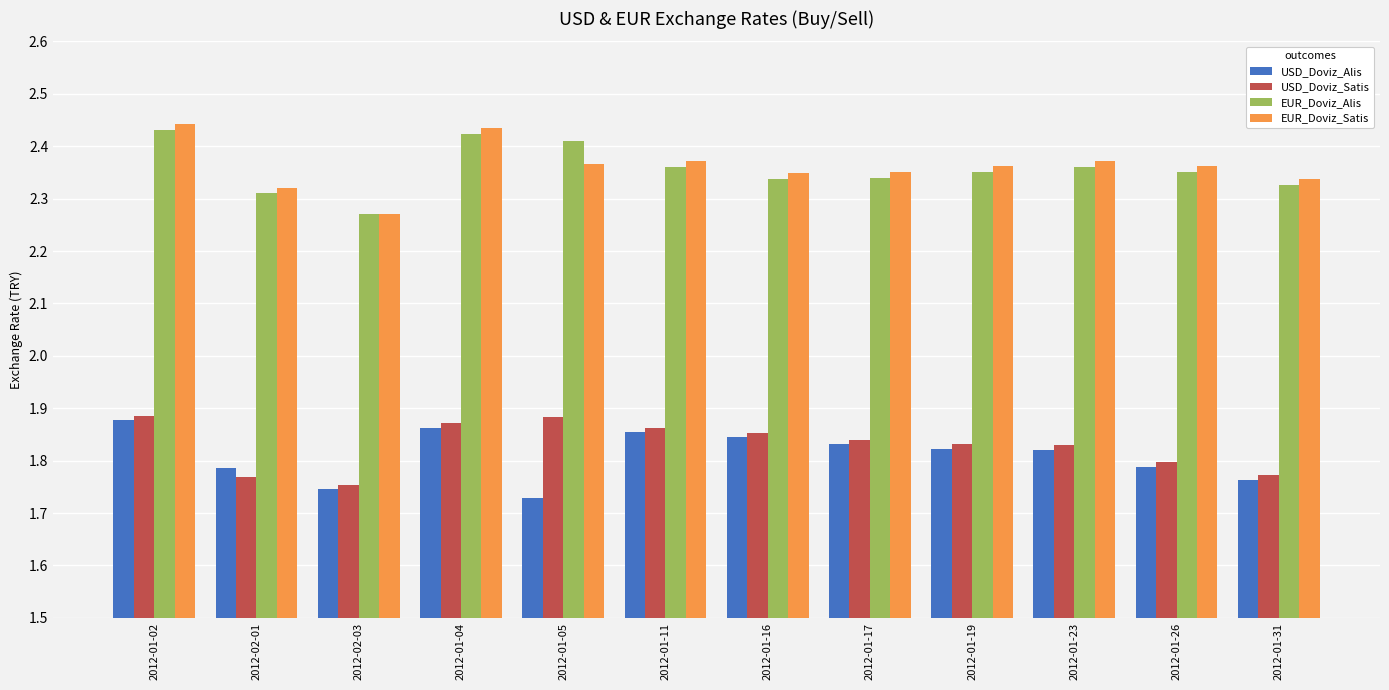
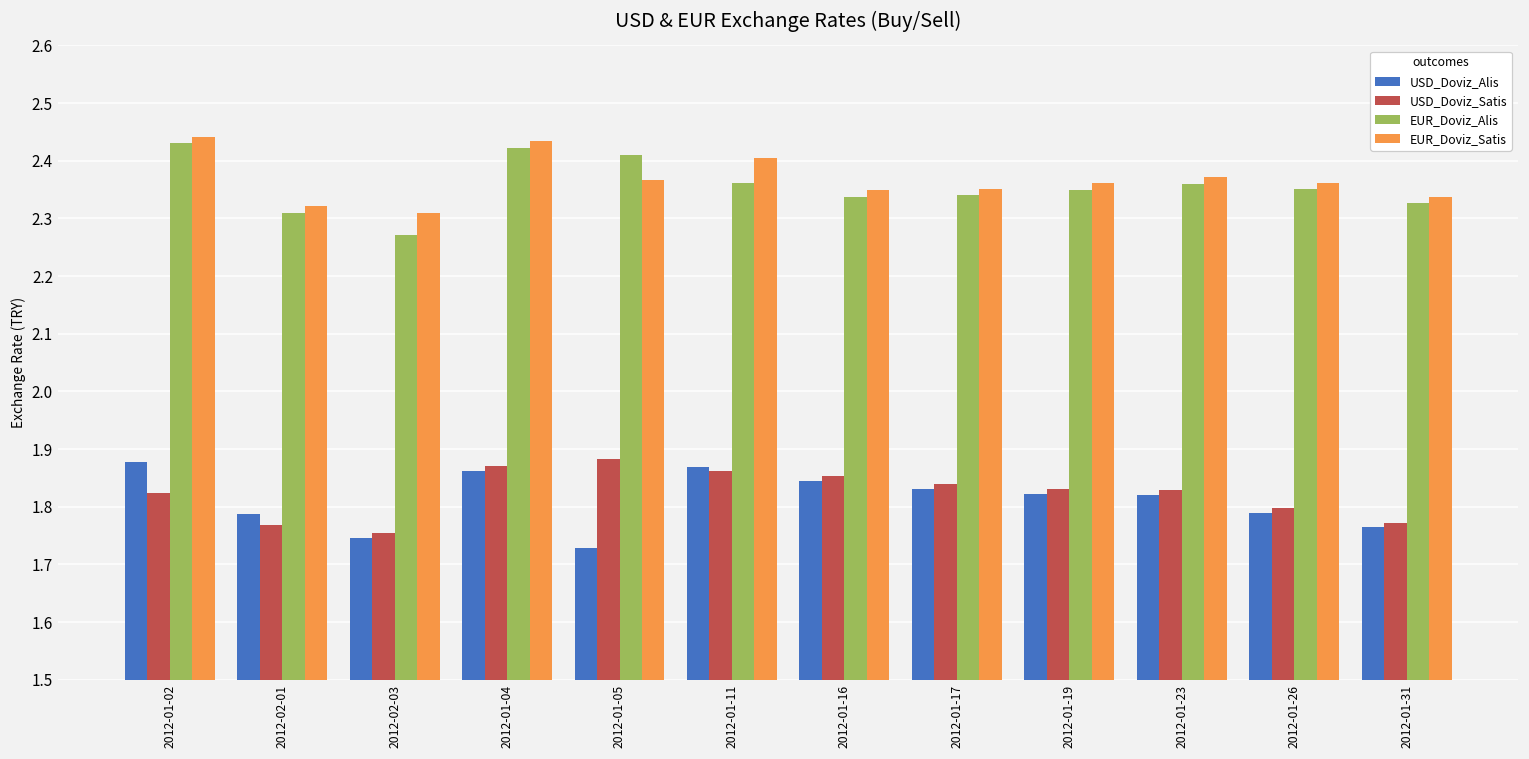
  {
    "USD_Doviz_Alis": {
      "2012-01-02": 1.88,
      "2012-02-01": 1.79,
      "2012-02-03": 1.75,
      "2012-01-04": 1.86,
      "2012-01-05": 1.73,
-     "2012-01-11": 1.85,
+     "2012-01-11": 1.87,
      "2012-01-16": 1.84,
      "2012-01-17": 1.83,
      "2012-01-19": 1.82,
      "2012-01-23": 1.82,
      "2012-01-26": 1.79,
      "2012-01-31": 1.76
    },
    "USD_Doviz_Satis": {
-     "2012-01-02": 1.89,
+     "2012-01-02": 1.82,
      "2012-02-01": 1.77,
      "2012-02-03": 1.75,
      "2012-01-04": 1.87,
      "2012-01-05": 1.88,
      "2012-01-11": 1.86,
      "2012-01-16": 1.85,
      "2012-01-17": 1.84,
      "2012-01-19": 1.83,
      "2012-01-23": 1.83,
      "2012-01-26": 1.80,
      "2012-01-31": 1.77
    },
    "EUR_Doviz_Alis": {
      "2012-01-02": 2.43,
      "2012-02-01": 2.31,
      "2012-02-03": 2.27,
      "2012-01-04": 2.42,
      "2012-01-05": 2.41,
      "2012-01-11": 2.36,
      "2012-01-16": 2.34,
      "2012-01-17": 2.34,
      "2012-01-19": 2.35,
      "2012-01-23": 2.36,
      "2012-01-26": 2.35,
      "2012-01-31": 2.33
    },
    "EUR_Doviz_Satis": {
      "2012-01-02": 2.44,
      "2012-02-01": 2.32,
-     "2012-02-03": 2.27,
+     "2012-02-03": 2.31,
      "2012-01-04": 2.43,
      "2012-01-05": 2.37,
-     "2012-01-11": 2.37,
+     "2012-01-11": 2.40,
      "2012-01-16": 2.35,
      "2012-01-17": 2.35,
      "2012-01-19": 2.36,
      "2012-01-23": 2.37,
      "2012-01-26": 2.36,
      "2012-01-31": 2.34
    }
  }
